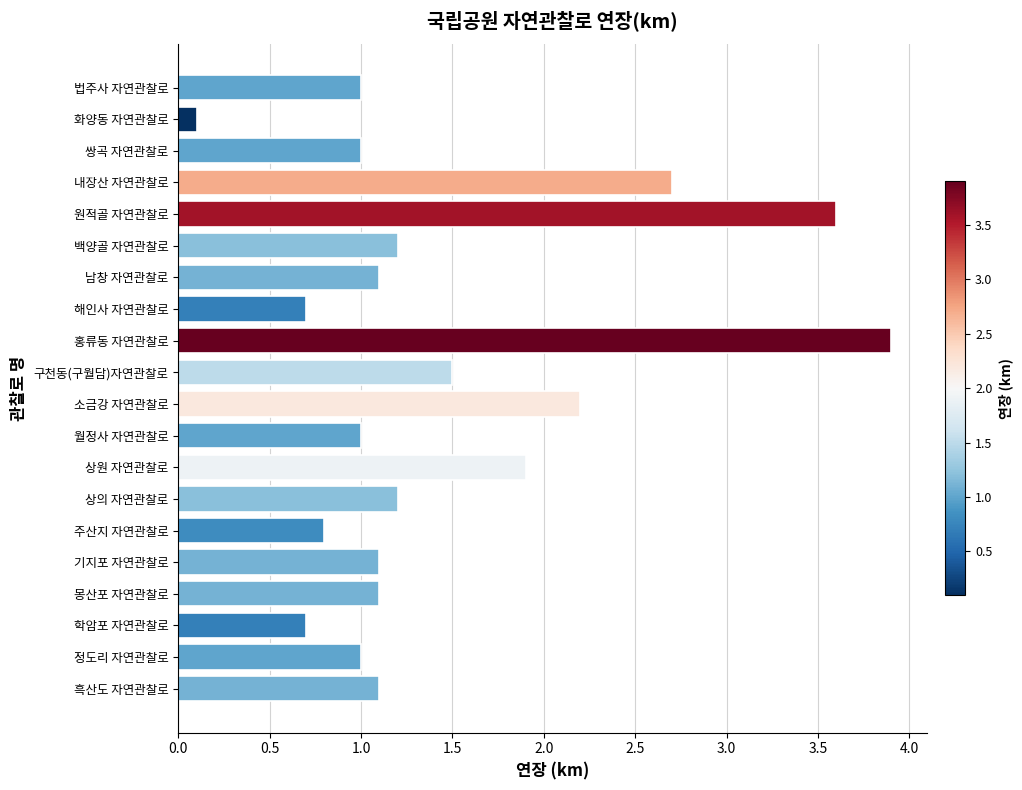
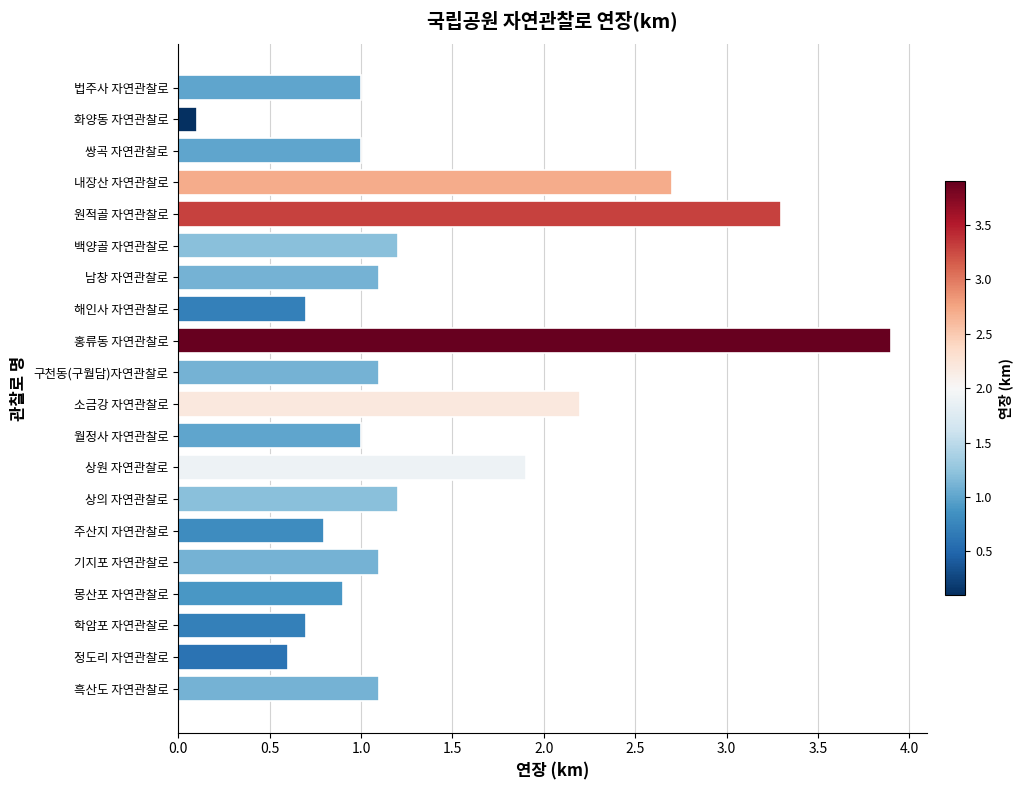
  {
    "법주사 자연관찰로": 1.0,
    "화양동 자연관찰로": 0.1,
    "쌍곡 자연관찰로": 1.0,
    "내장산 자연관찰로": 2.7,
-   "원적골 자연관찰로": 3.6,
+   "원적골 자연관찰로": 3.3,
    "백양골 자연관찰로": 1.2,
    "남창 자연관찰로": 1.1,
    "해인사 자연관찰로": 0.7,
    "홍류동 자연관찰로": 3.9,
-   "구천동(구월담)자연관찰로": 1.5,
+   "구천동(구월담)자연관찰로": 1.1,
    "소금강 자연관찰로": 2.2,
    "월정사 자연관찰로": 1.0,
    "상원 자연관찰로": 1.9,
    "상의 자연관찰로": 1.2,
    "주산지 자연관찰로": 0.8,
    "기지포 자연관찰로": 1.1,
-   "몽산포 자연관찰로": 1.1,
+   "몽산포 자연관찰로": 0.9,
    "학암포 자연관찰로": 0.7,
-   "정도리 자연관찰로": 1.0,
+   "정도리 자연관찰로": 0.6,
    "흑산도 자연관찰로": 1.1
  }
